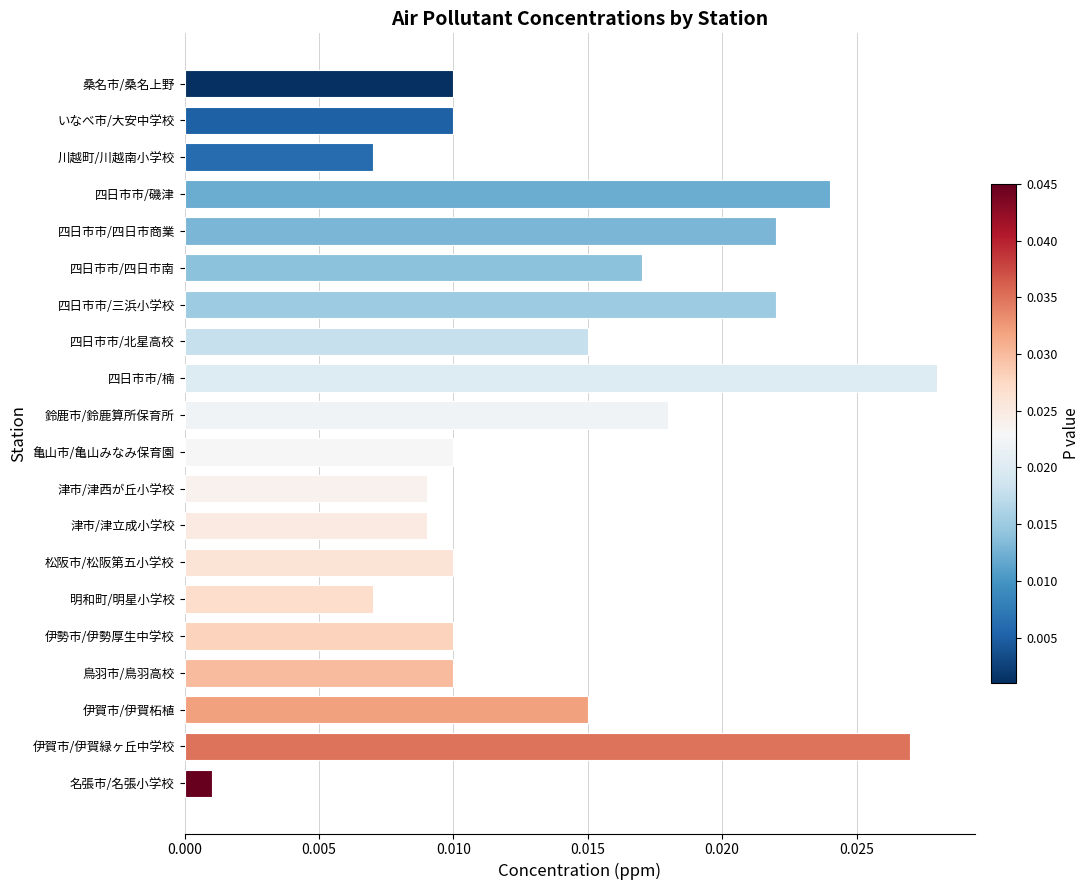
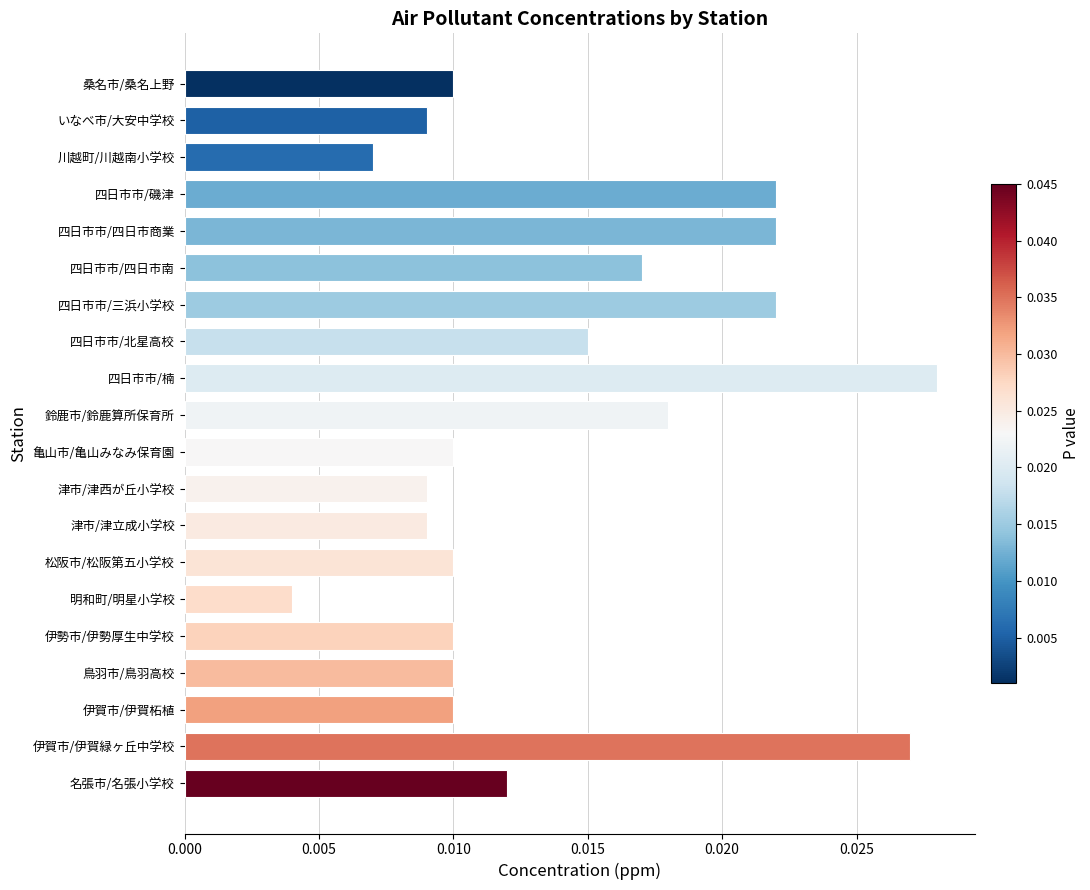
  {
    "桑名市/桑名上野": 0.010,
-   "いなべ市/大安中学校": 0.010,
+   "いなべ市/大安中学校": 0.009,
    "川越町/川越南小学校": 0.007,
-   "四日市市/磯津": 0.024,
+   "四日市市/磯津": 0.022,
    "四日市市/四日市商業": 0.022,
    "四日市市/四日市南": 0.017,
    "四日市市/三浜小学校": 0.022,
    "四日市市/北星高校": 0.015,
    "四日市市/楠": 0.028,
    "鈴鹿市/鈴鹿算所保育所": 0.018,
    "亀山市/亀山みなみ保育園": 0.010,
    "津市/津西が丘小学校": 0.009,
    "津市/津立成小学校": 0.009,
    "松阪市/松阪第五小学校": 0.010,
-   "明和町/明星小学校": 0.007,
+   "明和町/明星小学校": 0.004,
    "伊勢市/伊勢厚生中学校": 0.010,
    "鳥羽市/鳥羽高校": 0.010,
-   "伊賀市/伊賀柘植": 0.015,
+   "伊賀市/伊賀柘植": 0.010,
    "伊賀市/伊賀緑ヶ丘中学校": 0.027,
-   "名張市/名張小学校": 0.001
+   "名張市/名張小学校": 0.012
  }
